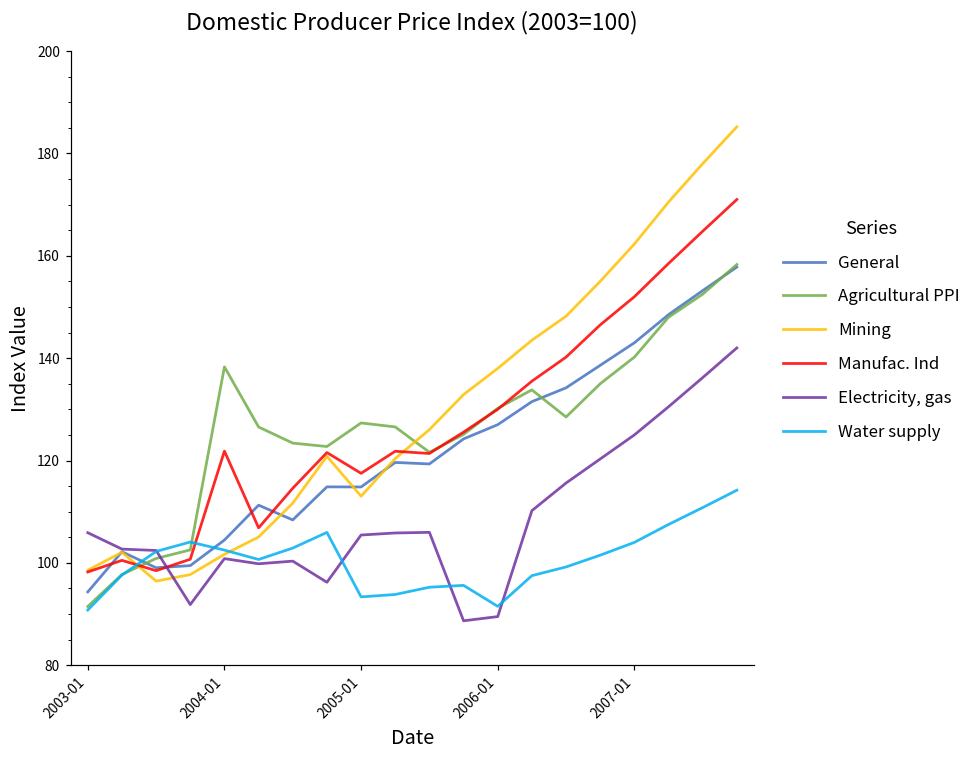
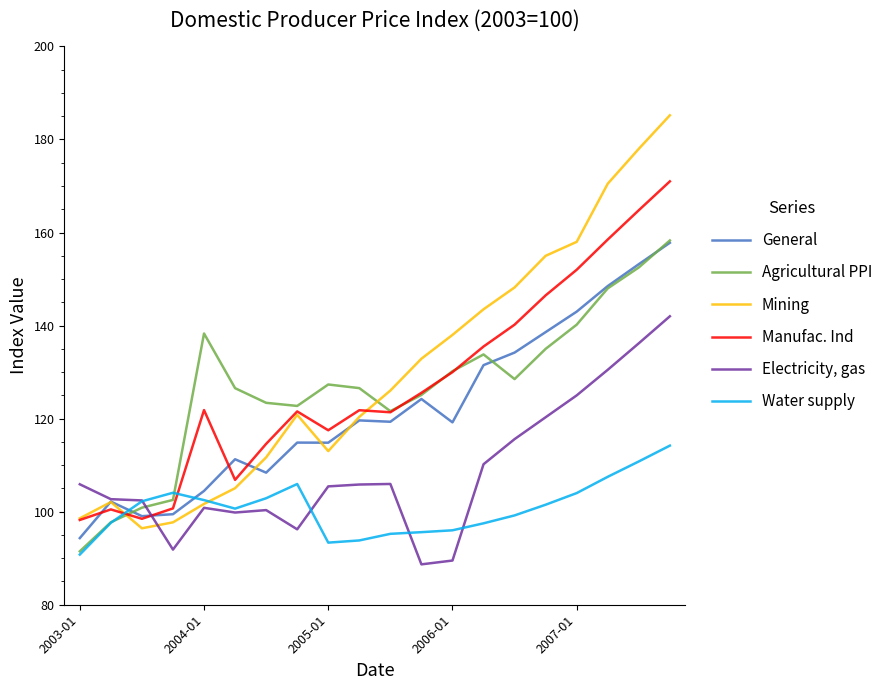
  {
    "General": {
      "2003-01": 94,
      "2004-01": 104,
      "2005-01": 115,
-     "2006-01": 127,
+     "2006-01": 119,
      "2007-01": 143
    },
    "Agricultural PPI": {
      "2003-01": 91,
      "2004-01": 138,
      "2005-01": 127,
      "2007-01": 140
    },
    "Mining": {
      "2004-01": 102,
      "2005-01": 113,
      "2006-01": 138,
-     "2007-01": 162
+     "2007-01": 158
    },
    "Manufac. Ind": {
      "2004-01": 122,
      "2005-01": 118,
      "2007-01": 152
    },
    "Electricity, gas": {
      "2003-01": 106,
      "2004-01": 101,
      "2005-01": 105,
      "2006-01": 90,
      "2007-01": 125
    },
    "Water supply": {
      "2003-01": 91,
      "2004-01": 102,
      "2005-01": 93,
-     "2006-01": 92,
+     "2006-01": 96,
      "2007-01": 104
    }
  }
